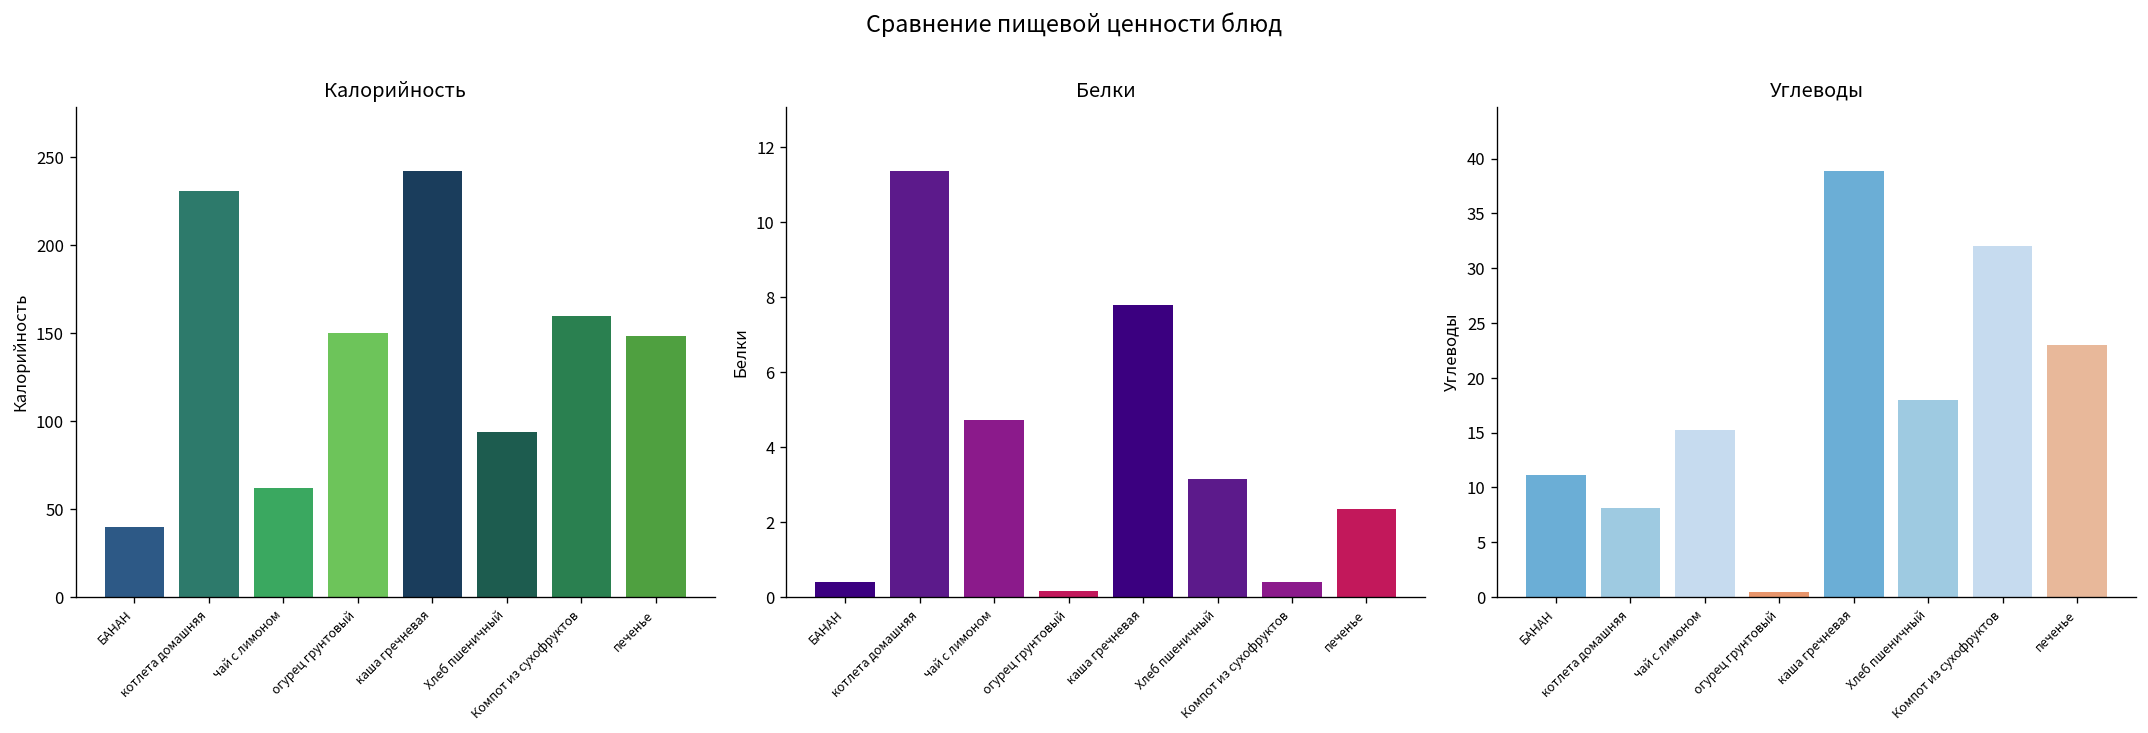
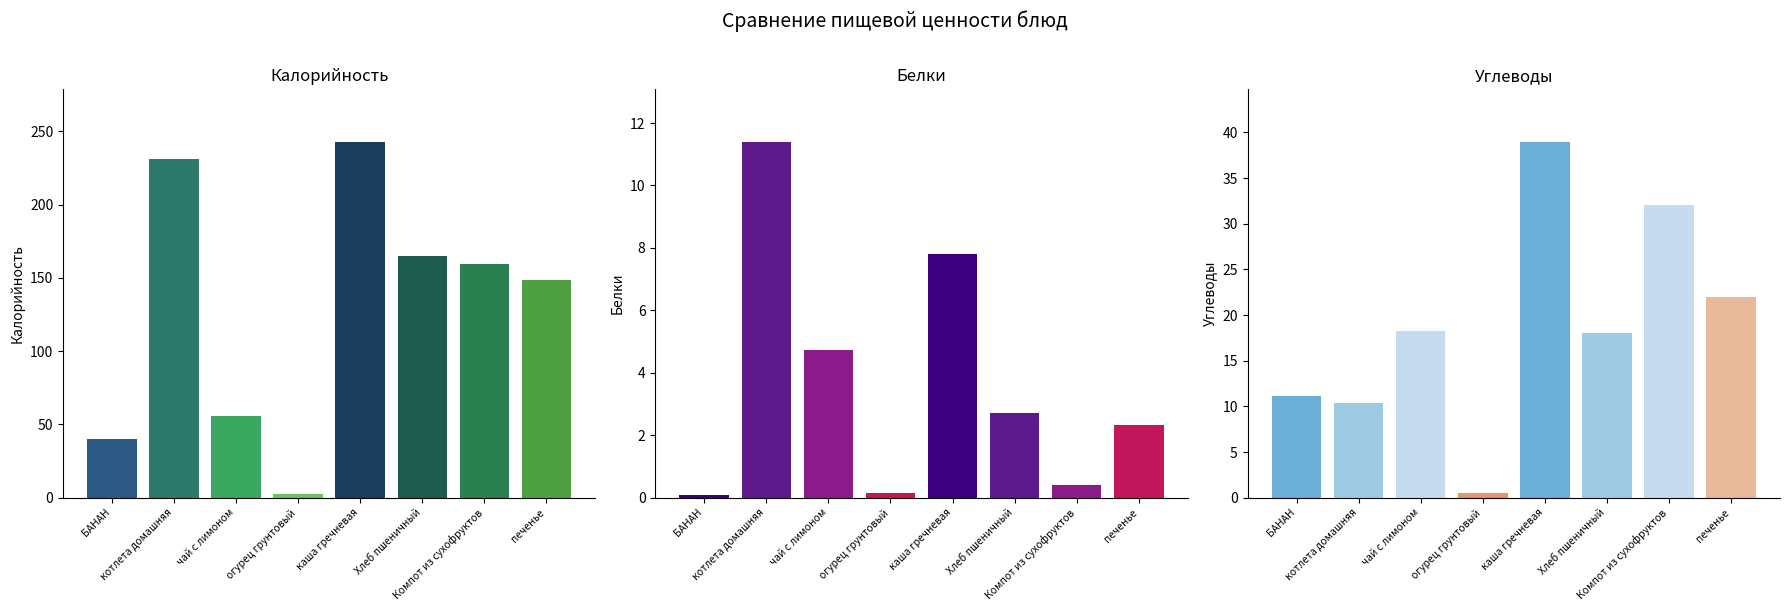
  {
    "Калорийность": {
      "БАНАН": 40,
      "котлета домашняя": 231,
-     "чай с лимоном": 62,
-     "огурец грунтовый": 150,
+     "чай с лимоном": 56,
+     "огурец грунтовый": 3,
      "каша гречневая": 242,
-     "Хлеб пшеничный": 94,
+     "Хлеб пшеничный": 165,
      "Компот из сухофруктов": 160,
      "печенье": 149
    },
    "Белки": {
-     "БАНАН": 0.4,
+     "БАНАН": 0.1,
      "котлета домашняя": 11.4,
      "чай с лимоном": 4.7,
      "огурец грунтовый": 0.2,
      "каша гречневая": 7.8,
-     "Хлеб пшеничный": 3.2,
+     "Хлеб пшеничный": 2.7,
      "Компот из сухофруктов": 0.4,
      "печенье": 2.3
    },
    "Углеводы": {
      "БАНАН": 11,
-     "котлета домашняя": 8,
-     "чай с лимоном": 15,
+     "котлета домашняя": 10,
+     "чай с лимоном": 18,
      "огурец грунтовый": 1,
      "каша гречневая": 39,
      "Хлеб пшеничный": 18,
      "Компот из сухофруктов": 32,
-     "печенье": 23
+     "печенье": 22
    }
  }
